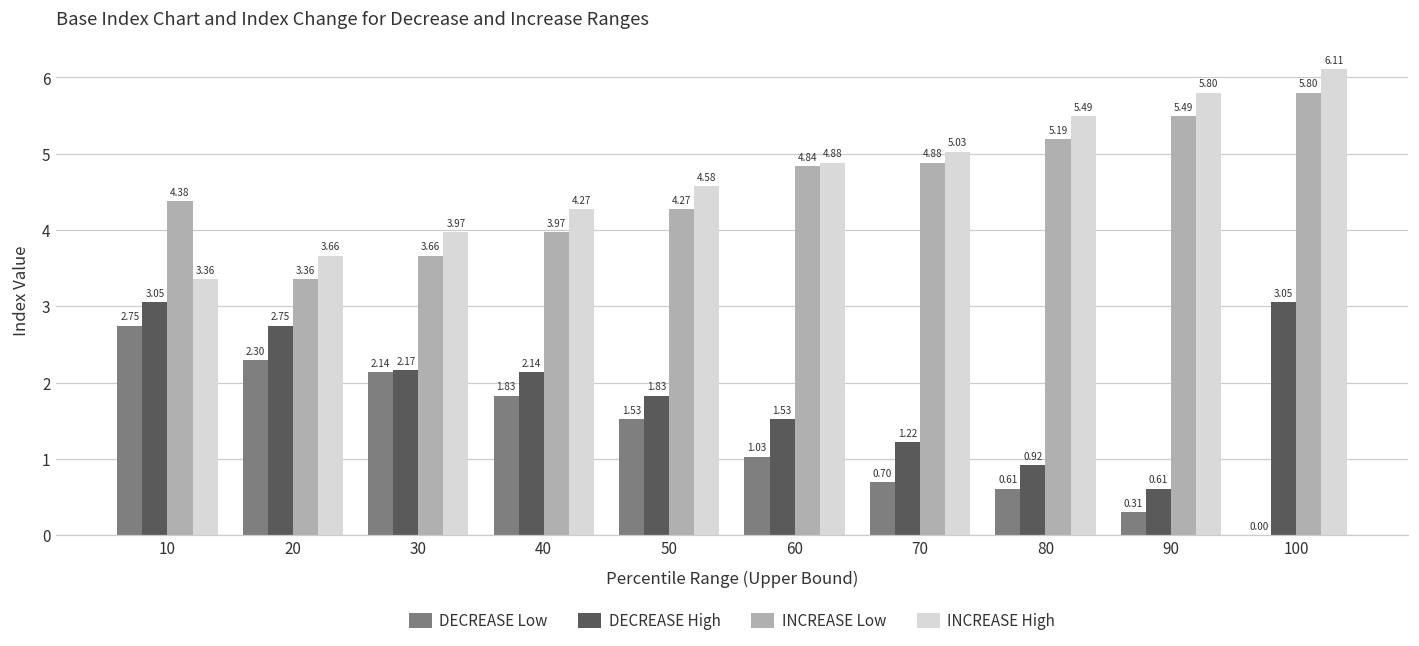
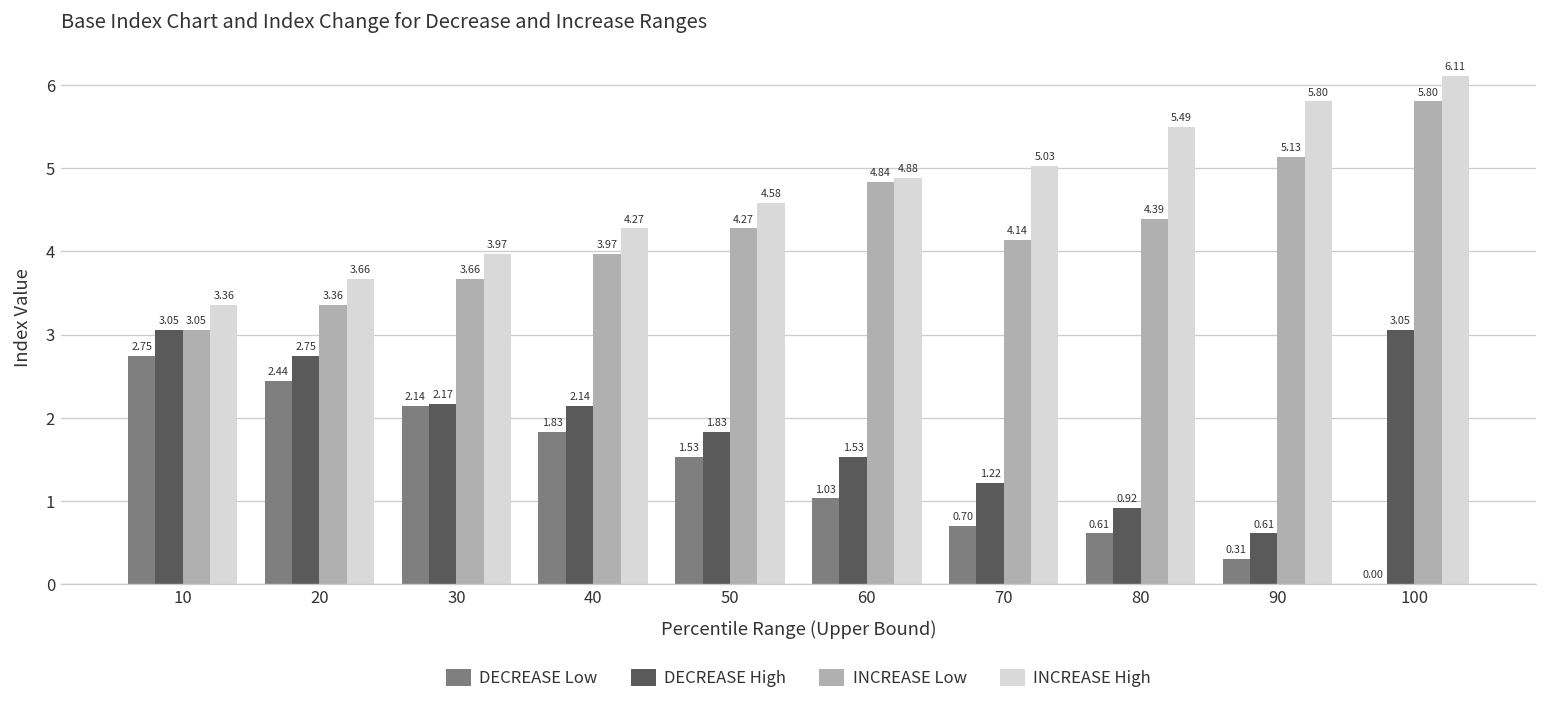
  {
    "DECREASE Low": {
      "10": 2.75,
-     "20": 2.30,
+     "20": 2.44,
      "30": 2.14,
      "40": 1.83,
      "50": 1.53,
      "60": 1.03,
      "70": 0.70,
      "80": 0.61,
      "90": 0.31,
      "100": 0.00
    },
    "DECREASE High": {
      "10": 3.05,
      "20": 2.75,
      "30": 2.17,
      "40": 2.14,
      "50": 1.83,
      "60": 1.53,
      "70": 1.22,
      "80": 0.92,
      "90": 0.61,
      "100": 3.05
    },
    "INCREASE Low": {
-     "10": 4.38,
+     "10": 3.05,
      "20": 3.36,
      "30": 3.66,
      "40": 3.97,
      "50": 4.27,
      "60": 4.84,
-     "70": 4.88,
-     "80": 5.19,
-     "90": 5.49,
+     "70": 4.14,
+     "80": 4.39,
+     "90": 5.13,
      "100": 5.80
    },
    "INCREASE High": {
      "10": 3.36,
      "20": 3.66,
      "30": 3.97,
      "40": 4.27,
      "50": 4.58,
      "60": 4.88,
      "70": 5.03,
      "80": 5.49,
      "90": 5.80,
      "100": 6.11
    }
  }
